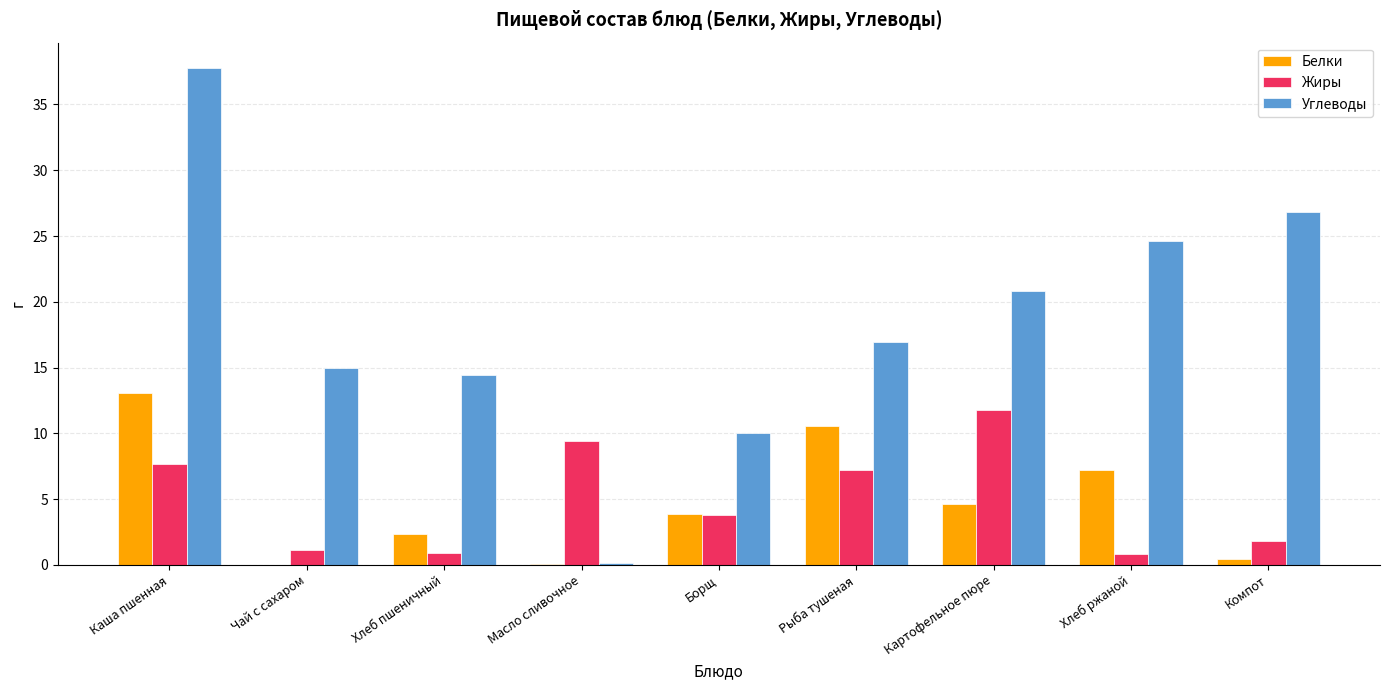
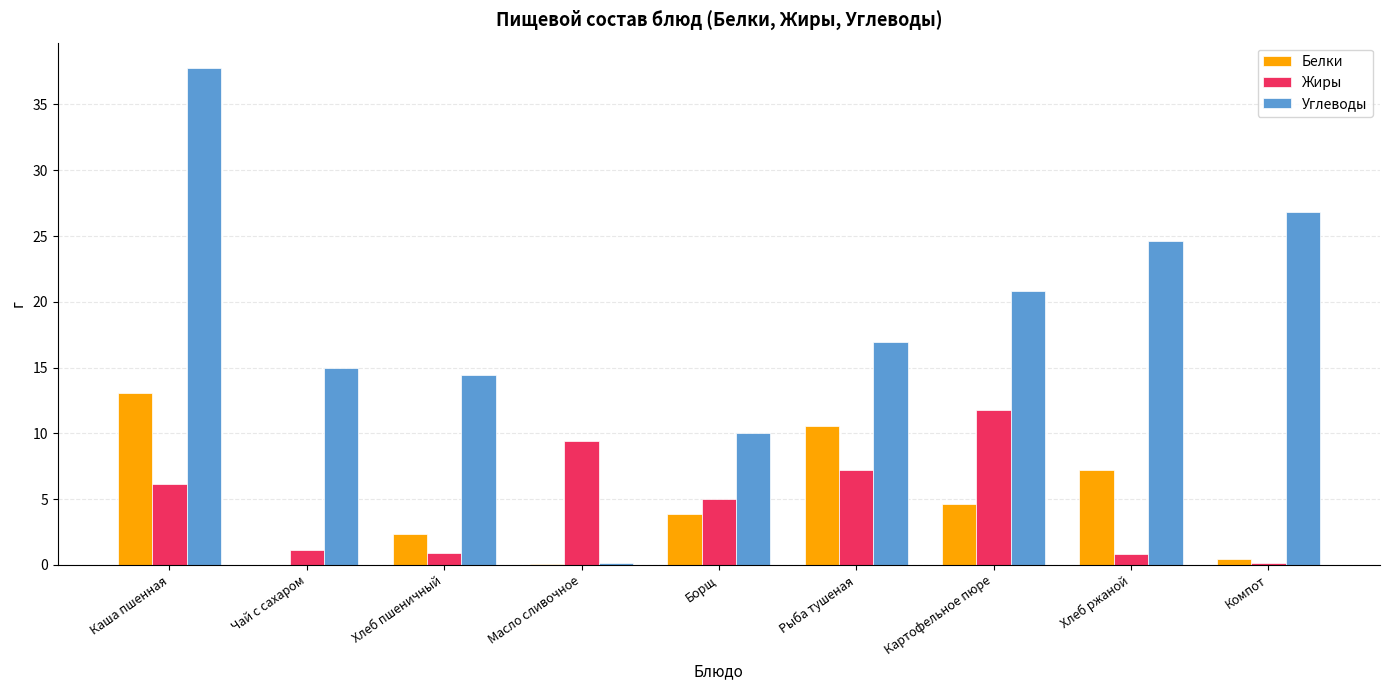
  {
    "Белки": {
      "Каша пшенная": 13.0,
      "Чай с сахаром": 0.0,
      "Хлеб пшеничный": 2.3,
      "Борщ": 3.8,
      "Рыба тушеная": 10.5,
      "Картофельное пюре": 4.6,
      "Хлеб ржаной": 7.2,
      "Компот": 0.4
    },
    "Жиры": {
-     "Каша пшенная": 7.7,
+     "Каша пшенная": 6.1,
      "Чай с сахаром": 1.1,
      "Хлеб пшеничный": 0.9,
      "Масло сливочное": 9.4,
-     "Борщ": 3.8,
+     "Борщ": 5.0,
      "Рыба тушеная": 7.2,
      "Картофельное пюре": 11.8,
      "Хлеб ржаной": 0.8,
-     "Компот": 1.8
+     "Компот": 0.1
    },
    "Углеводы": {
      "Каша пшенная": 37.8,
      "Чай с сахаром": 15.0,
      "Хлеб пшеничный": 14.4,
      "Борщ": 10.0,
      "Рыба тушеная": 16.9,
      "Картофельное пюре": 20.8,
      "Хлеб ржаной": 24.6,
      "Компот": 26.8
    }
  }
